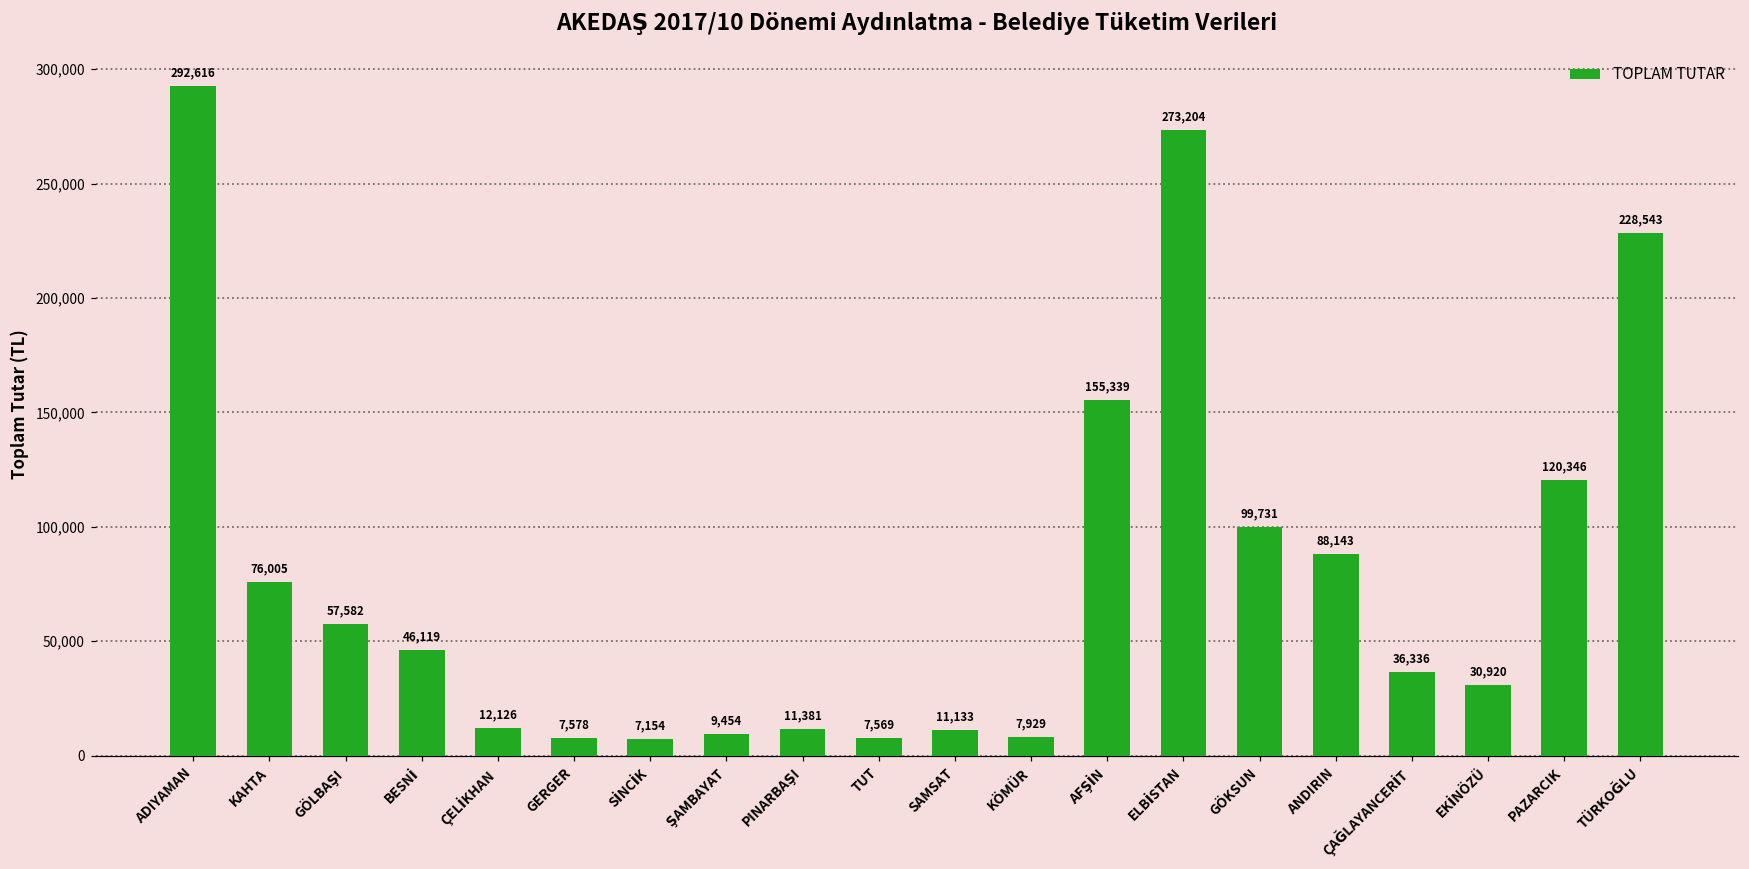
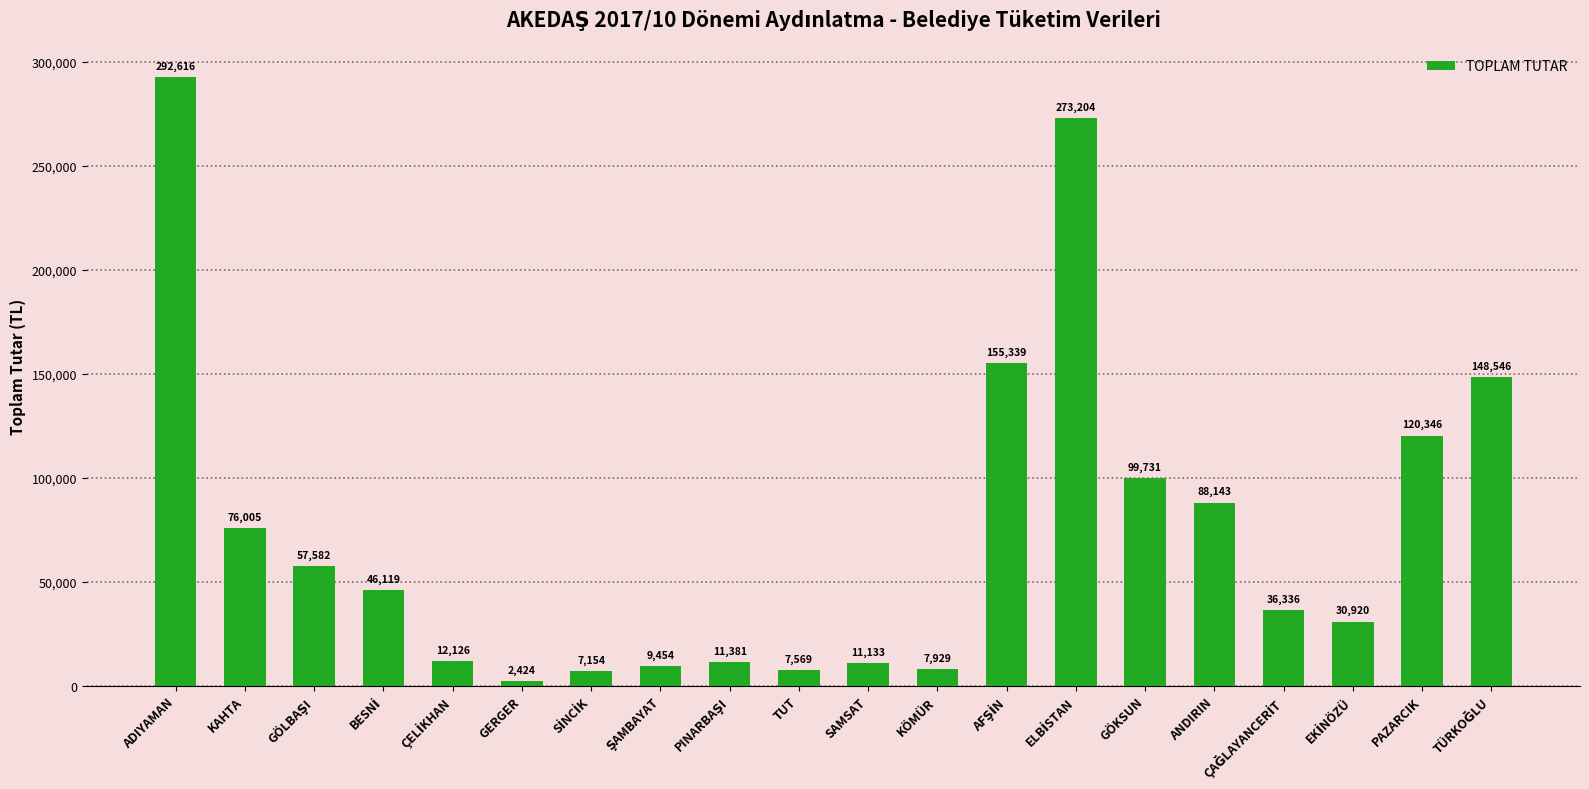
  {
    "ADIYAMAN": "292,616",
    "KAHTA": "76,005",
    "GÖLBAŞI": "57,582",
    "BESNİ": "46,119",
    "ÇELİKHAN": "12,126",
-   "GERGER": "7,578",
+   "GERGER": "2,424",
    "SİNCİK": "7,154",
    "ŞAMBAYAT": "9,454",
    "PINARBAŞI": "11,381",
    "TUT": "7,569",
    "SAMSAT": "11,133",
    "KÖMÜR": "7,929",
    "AFŞİN": "155,339",
    "ELBİSTAN": "273,204",
    "GÖKSUN": "99,731",
    "ANDIRIN": "88,143",
    "ÇAĞLAYANCERİT": "36,336",
    "EKİNÖZÜ": "30,920",
    "PAZARCIK": "120,346",
-   "TÜRKOĞLU": "228,543"
+   "TÜRKOĞLU": "148,546"
  }
